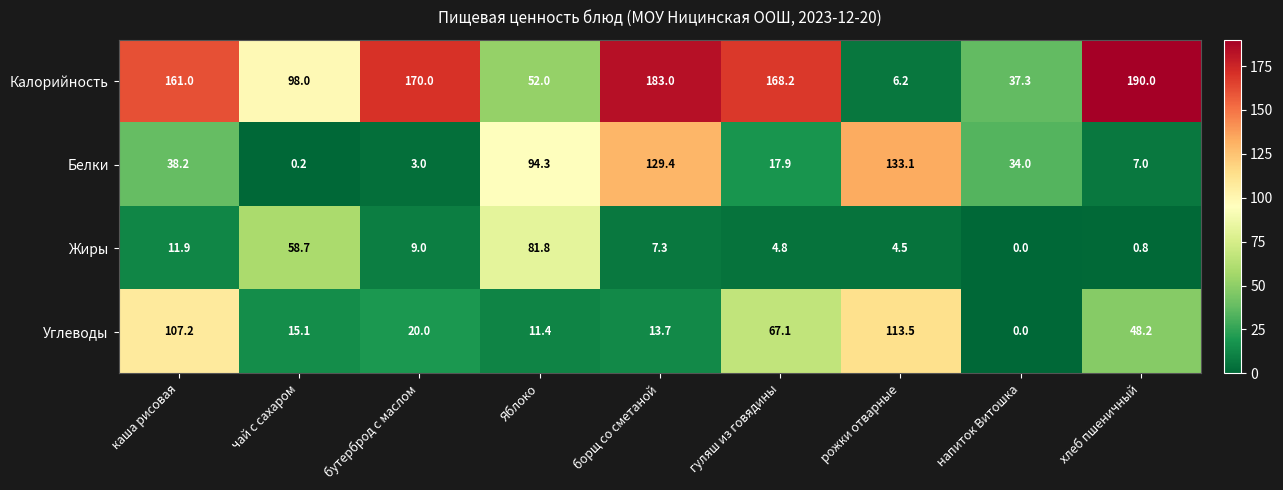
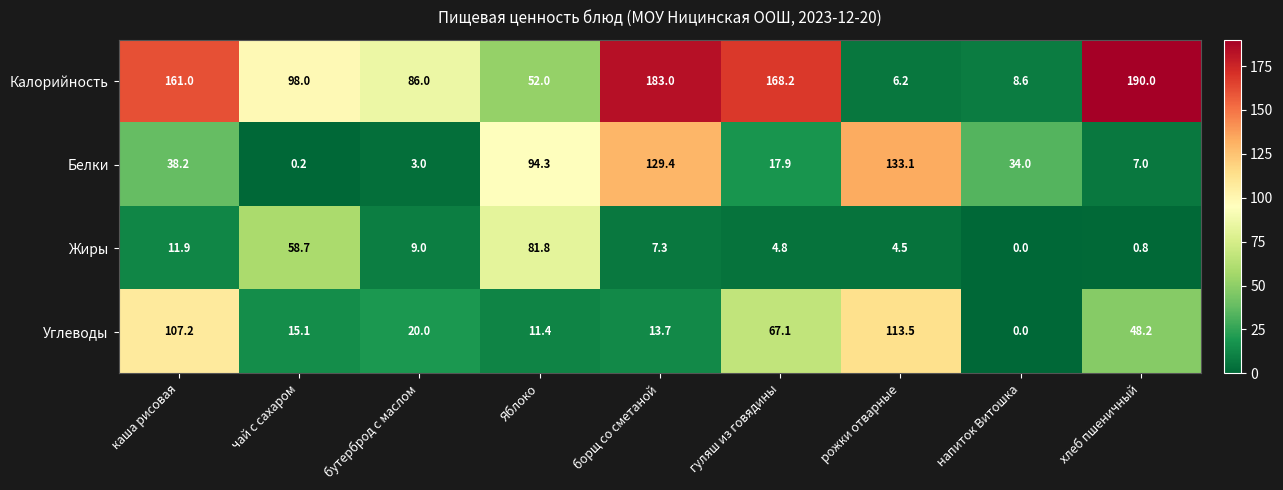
  {
    "Калорийность": {
      "каша рисовая": 161.0,
      "чай с сахаром": 98.0,
-     "бутерброд с маслом": 170.0,
+     "бутерброд с маслом": 86.0,
      "Яблоко": 52.0,
      "борщ со сметаной": 183.0,
      "гуляш из говядины": 168.2,
      "рожки отварные": 6.2,
-     "напиток Витошка": 37.3,
+     "напиток Витошка": 8.6,
      "хлеб пшеничный": 190.0
    },
    "Белки": {
      "каша рисовая": 38.2,
      "чай с сахаром": 0.2,
      "бутерброд с маслом": 3.0,
      "Яблоко": 94.3,
      "борщ со сметаной": 129.4,
      "гуляш из говядины": 17.9,
      "рожки отварные": 133.1,
      "напиток Витошка": 34.0,
      "хлеб пшеничный": 7.0
    },
    "Жиры": {
      "каша рисовая": 11.9,
      "чай с сахаром": 58.7,
      "бутерброд с маслом": 9.0,
      "Яблоко": 81.8,
      "борщ со сметаной": 7.3,
      "гуляш из говядины": 4.8,
      "рожки отварные": 4.5,
      "напиток Витошка": 0.0,
      "хлеб пшеничный": 0.8
    },
    "Углеводы": {
      "каша рисовая": 107.2,
      "чай с сахаром": 15.1,
      "бутерброд с маслом": 20.0,
      "Яблоко": 11.4,
      "борщ со сметаной": 13.7,
      "гуляш из говядины": 67.1,
      "рожки отварные": 113.5,
      "напиток Витошка": 0.0,
      "хлеб пшеничный": 48.2
    }
  }
